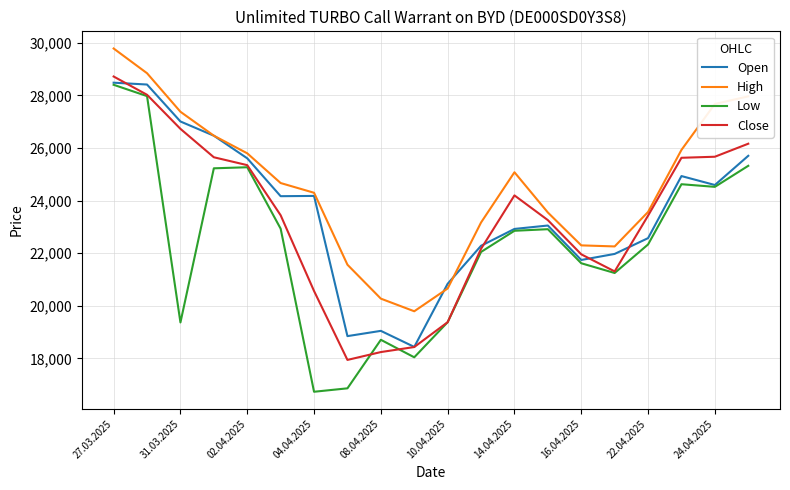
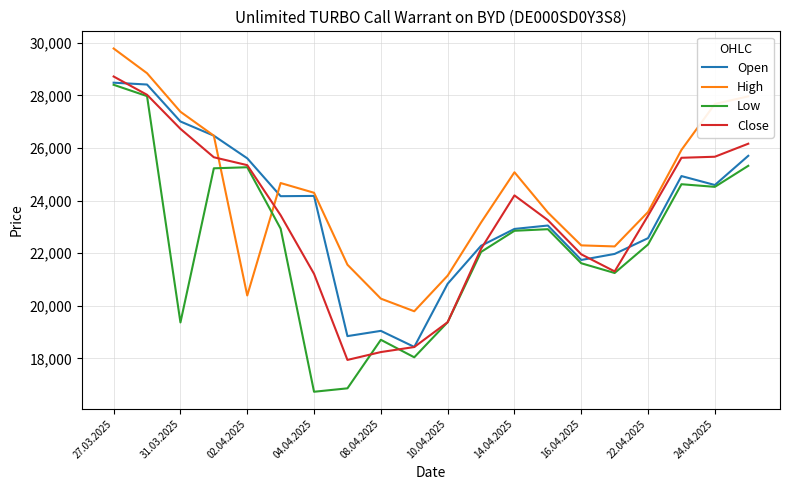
  {
    "Open": {
      "31.03.2025": "27,000",
      "02.04.2025": "25,600",
      "04.04.2025": "24,200",
      "08.04.2025": "19,000",
      "10.04.2025": "20,800",
      "16.04.2025": "21,700",
      "22.04.2025": "22,600"
    },
    "High": {
      "27.03.2025": "29,800",
      "31.03.2025": "27,400",
-     "02.04.2025": "25,800",
+     "02.04.2025": "20,400",
      "04.04.2025": "24,300",
      "08.04.2025": "20,300",
-     "10.04.2025": "20,700",
+     "10.04.2025": "21,100",
      "14.04.2025": "25,100",
      "16.04.2025": "22,300",
      "22.04.2025": "23,600"
    },
    "Low": {
      "31.03.2025": "19,400",
      "04.04.2025": "16,700",
      "08.04.2025": "18,700",
      "16.04.2025": "21,600",
      "22.04.2025": "22,300"
    },
    "Close": {
      "27.03.2025": "28,700",
      "31.03.2025": "26,700",
-     "04.04.2025": "20,600",
+     "04.04.2025": "21,200",
      "08.04.2025": "18,200",
      "14.04.2025": "24,200",
      "16.04.2025": "22,000",
      "22.04.2025": "23,400",
      "24.04.2025": "25,700"
    }
  }
